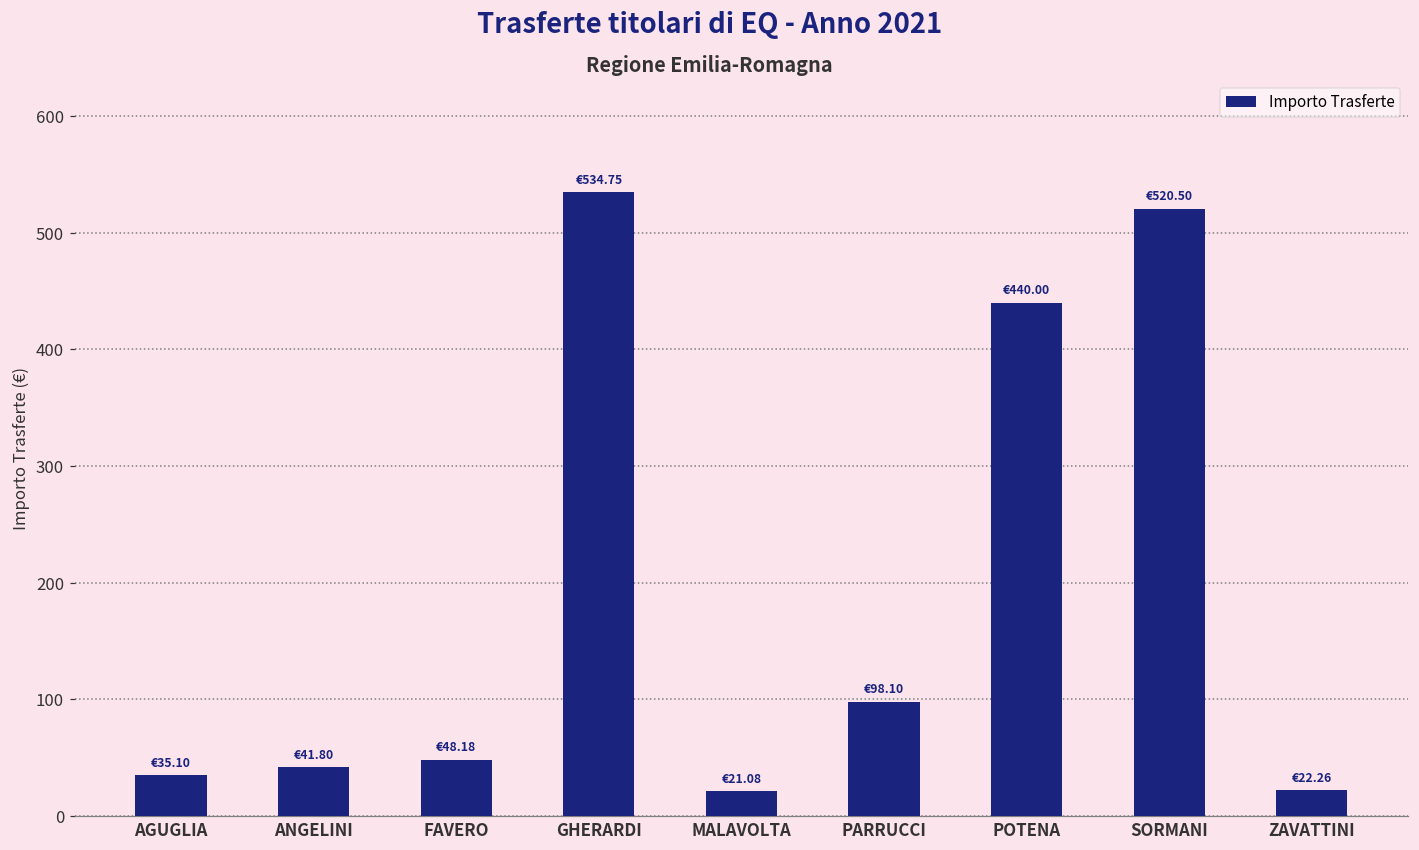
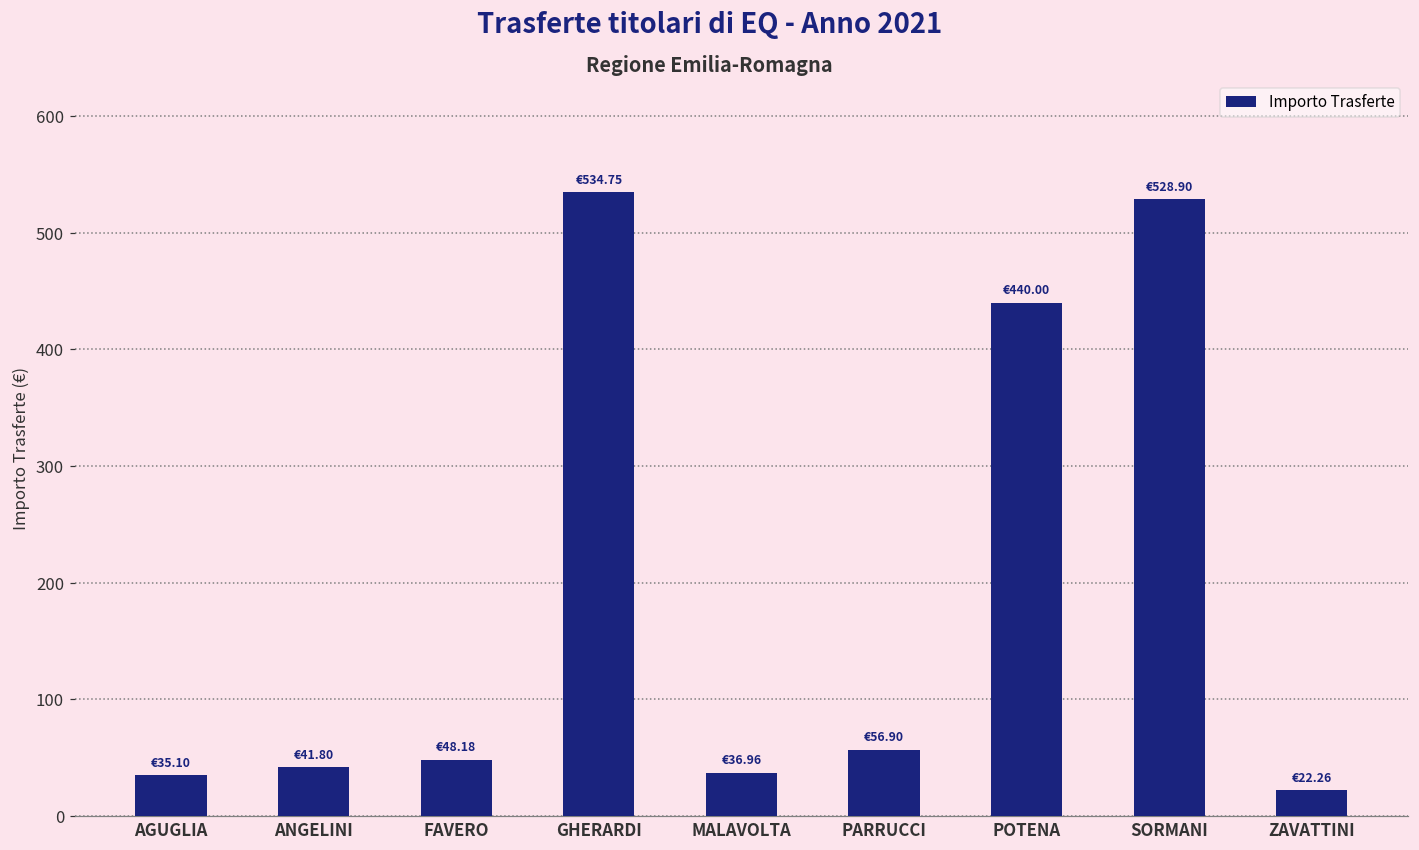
  {
    "AGUGLIA": "€35.10",
    "ANGELINI": "€41.80",
    "FAVERO": "€48.18",
    "GHERARDI": "€534.75",
-   "MALAVOLTA": "€21.08",
-   "PARRUCCI": "€98.10",
+   "MALAVOLTA": "€36.96",
+   "PARRUCCI": "€56.90",
    "POTENA": "€440.00",
-   "SORMANI": "€520.50",
+   "SORMANI": "€528.90",
    "ZAVATTINI": "€22.26"
  }
